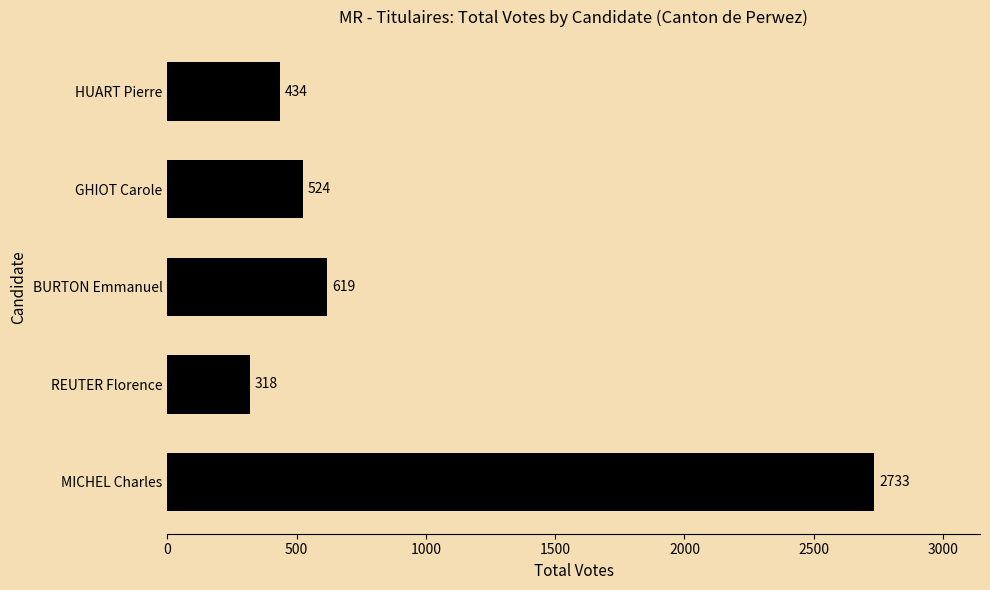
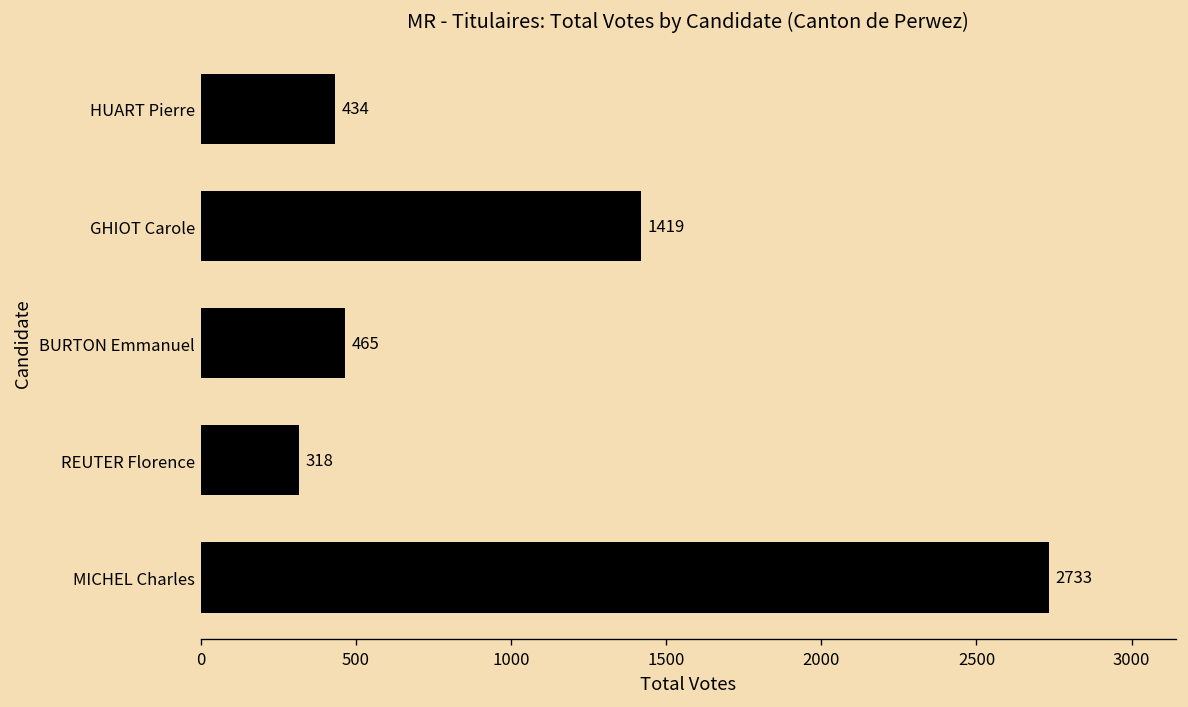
  {
    "HUART Pierre": 434,
-   "GHIOT Carole": 524,
-   "BURTON Emmanuel": 619,
+   "GHIOT Carole": 1419,
+   "BURTON Emmanuel": 465,
    "REUTER Florence": 318,
    "MICHEL Charles": 2733
  }
